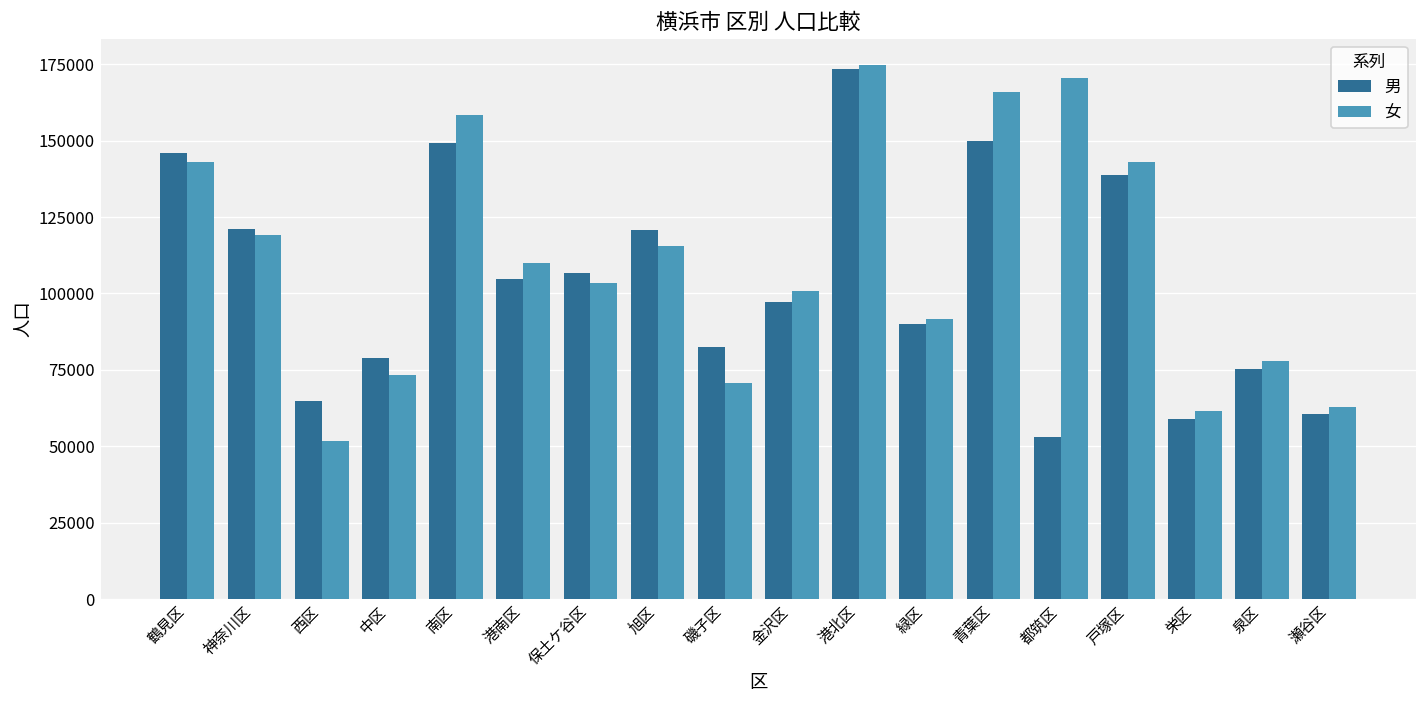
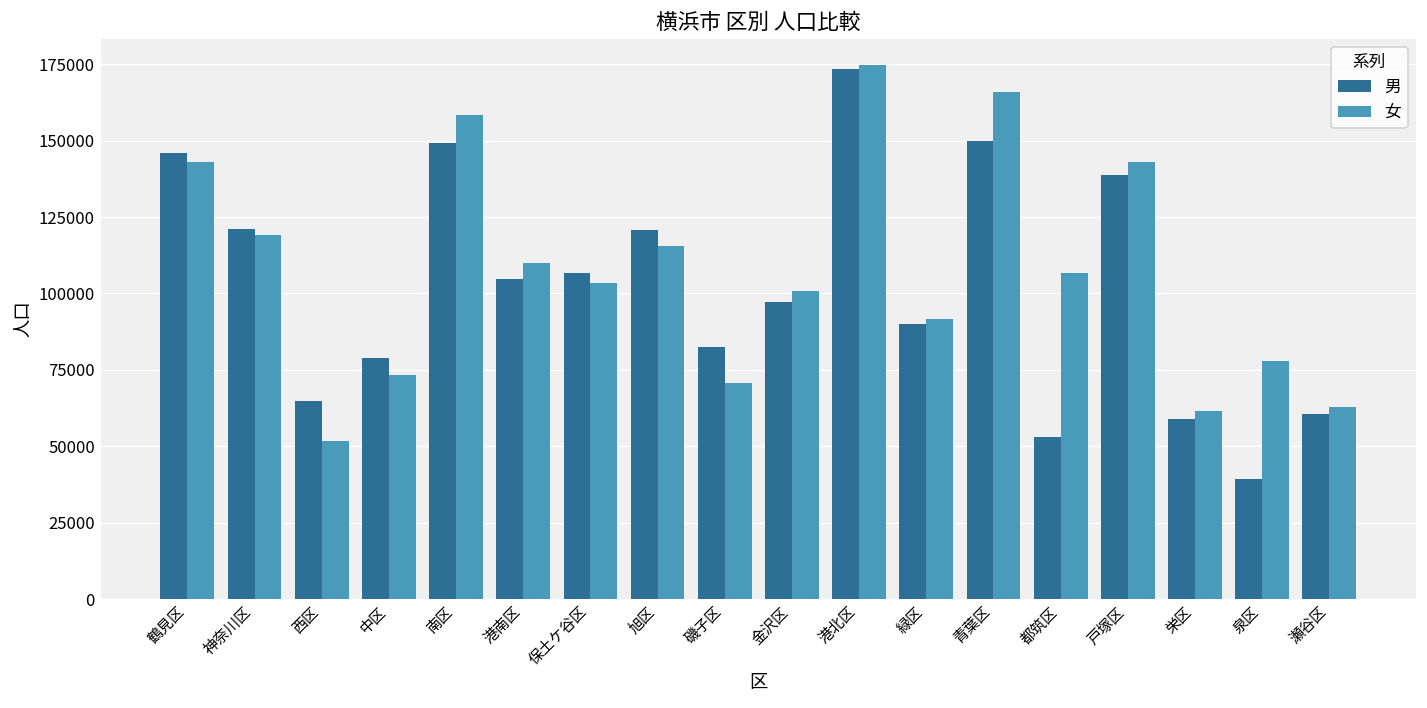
  {
    "男": {
      "鶴見区": 146000,
      "神奈川区": 121000,
      "西区": 65000,
      "中区": 79000,
      "南区": 149000,
      "港南区": 105000,
      "保土ケ谷区": 107000,
      "旭区": 121000,
      "磯子区": 83000,
      "金沢区": 97000,
      "港北区": 173000,
      "緑区": 90000,
      "青葉区": 150000,
      "都筑区": 53000,
      "戸塚区": 139000,
      "栄区": 59000,
-     "泉区": 75000,
+     "泉区": 39000,
      "瀬谷区": 61000
    },
    "女": {
      "鶴見区": 143000,
      "神奈川区": 119000,
      "西区": 52000,
      "中区": 73000,
      "南区": 158000,
      "港南区": 110000,
      "保土ケ谷区": 103000,
      "旭区": 116000,
      "磯子区": 71000,
      "金沢区": 101000,
      "港北区": 175000,
      "緑区": 92000,
      "青葉区": 166000,
-     "都筑区": 170000,
+     "都筑区": 107000,
      "戸塚区": 143000,
      "栄区": 62000,
      "泉区": 78000,
      "瀬谷区": 63000
    }
  }
